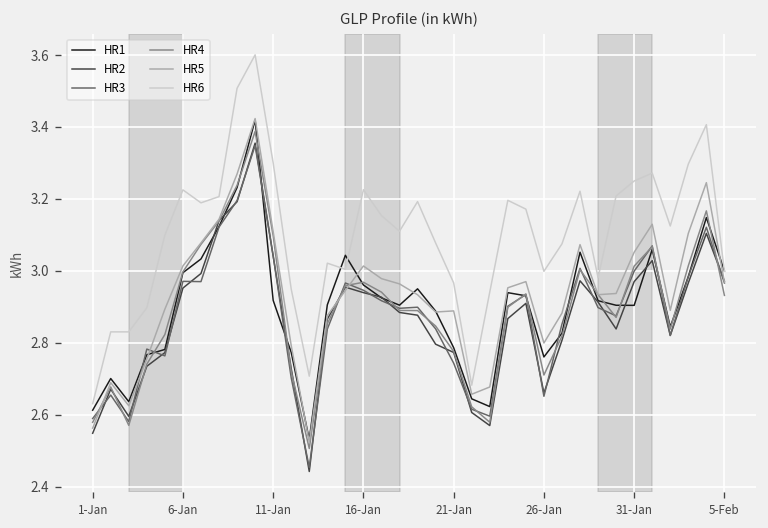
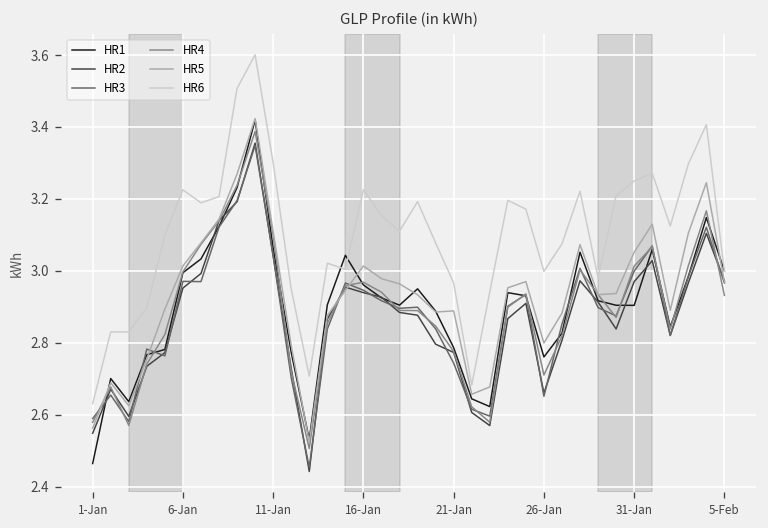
  {
    "HR1": {
-     "1-Jan": 2.61,
-     "11-Jan": 2.92,
+     "1-Jan": 2.46,
+     "11-Jan": 3.06,
      "21-Jan": 2.79,
      "26-Jan": 2.76,
      "31-Jan": 2.90
    }
  }
